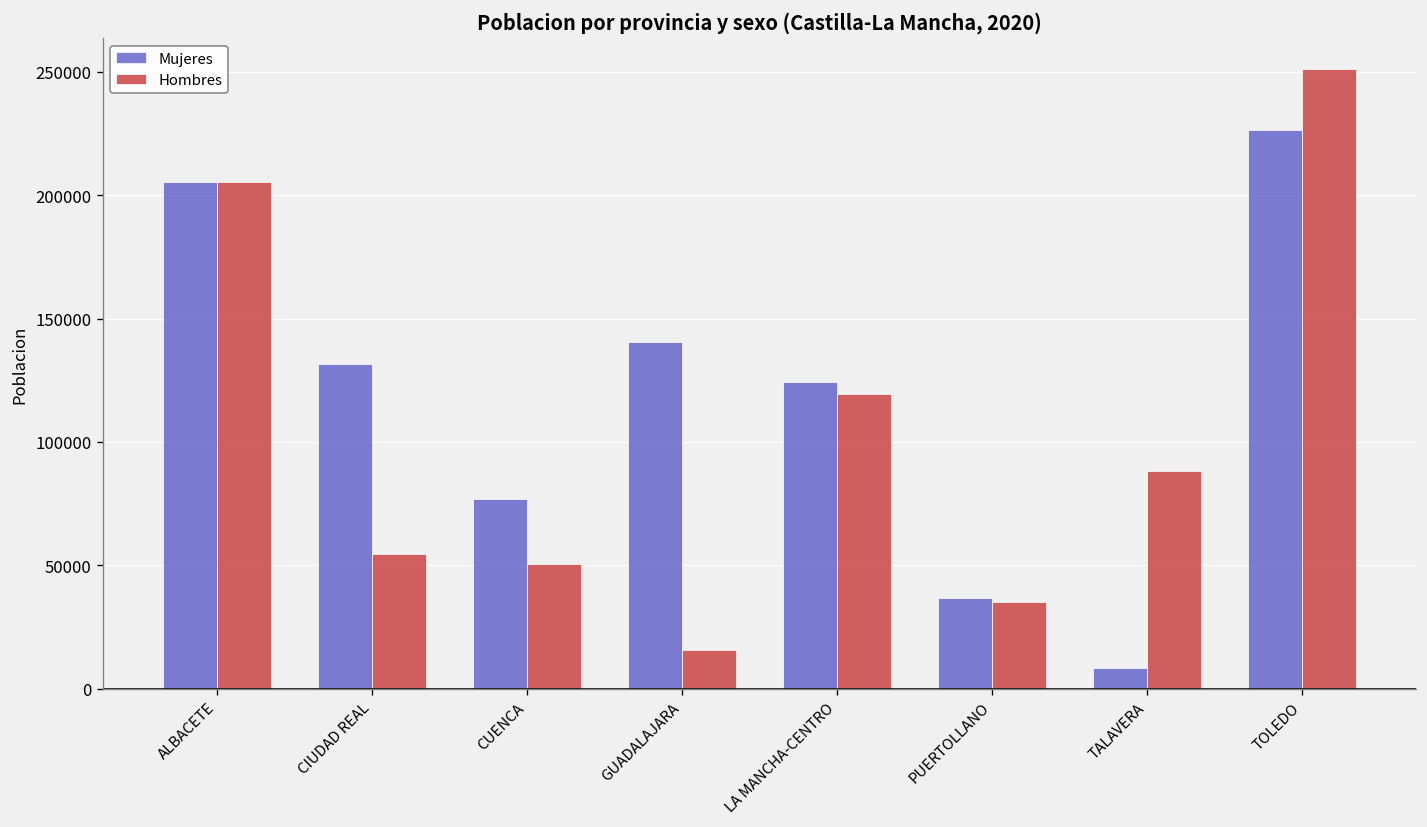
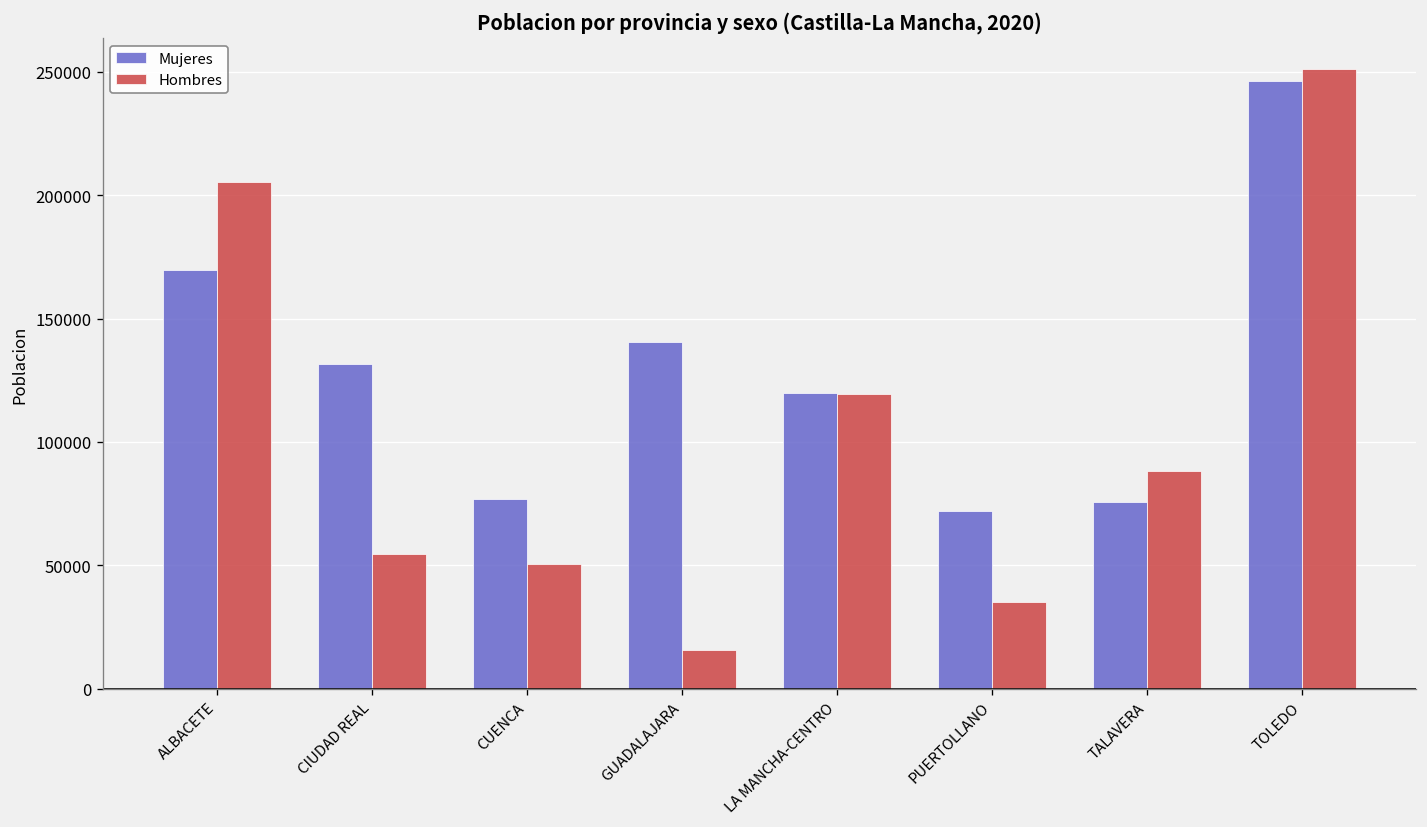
  {
    "Mujeres": {
-     "ALBACETE": 205000,
+     "ALBACETE": 170000,
      "CIUDAD REAL": 132000,
      "CUENCA": 77000,
      "GUADALAJARA": 141000,
-     "LA MANCHA-CENTRO": 124000,
-     "PUERTOLLANO": 37000,
-     "TALAVERA": 8000,
-     "TOLEDO": 227000
+     "LA MANCHA-CENTRO": 120000,
+     "PUERTOLLANO": 72000,
+     "TALAVERA": 76000,
+     "TOLEDO": 246000
    },
    "Hombres": {
      "ALBACETE": 206000,
      "CIUDAD REAL": 55000,
      "CUENCA": 51000,
      "GUADALAJARA": 16000,
      "LA MANCHA-CENTRO": 120000,
      "PUERTOLLANO": 35000,
      "TALAVERA": 88000,
      "TOLEDO": 251000
    }
  }
